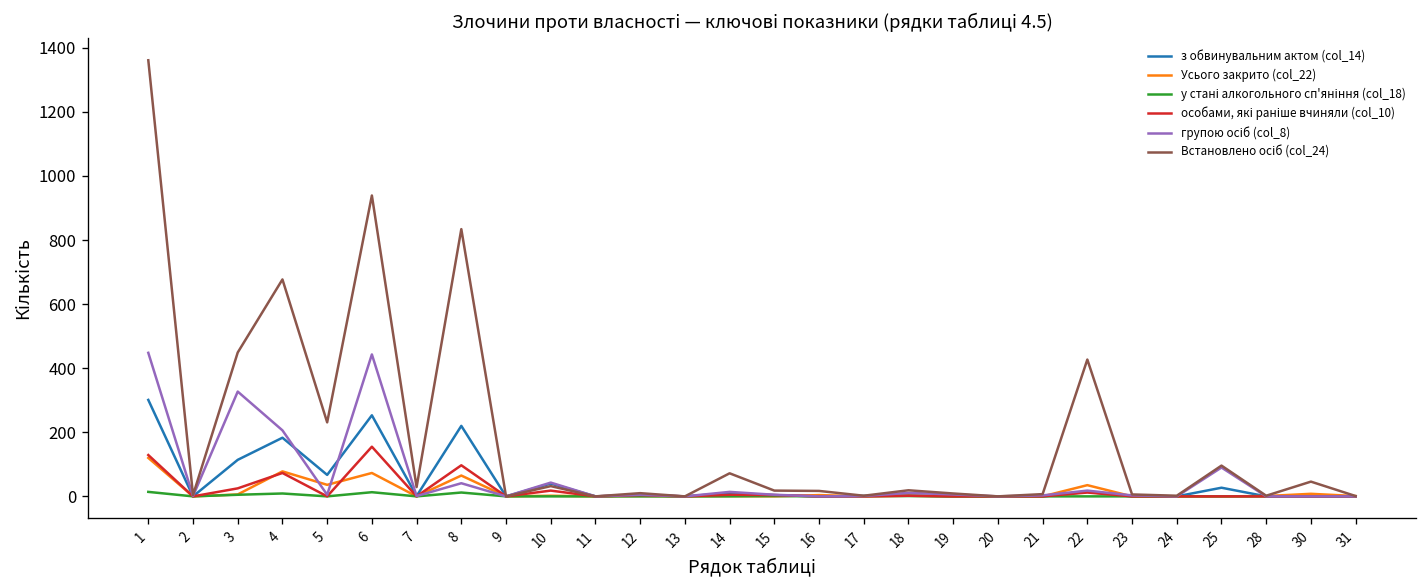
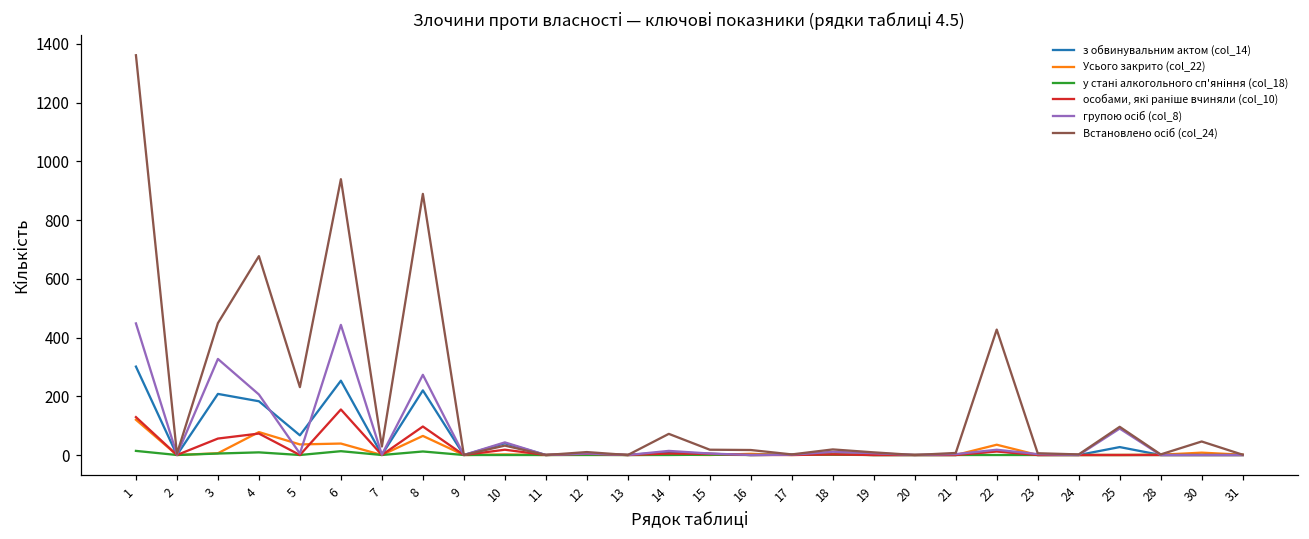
  {
    "з обвинувальним актом (col_14)": {
      "1": 300,
-     "3": 110,
+     "3": 210,
      "4": 180,
      "5": 70,
      "6": 250,
      "8": 220,
      "25": 30
    },
    "Усього закрито (col_22)": {
      "5": 40,
-     "6": 70,
+     "6": 40,
      "8": 70,
      "22": 40
    },
    "у стані алкогольного сп'яніння (col_18)": {
      "1": 10,
      "4": 10,
      "6": 10,
      "8": 10,
      "22": 0
    },
    "особами, які раніше вчиняли (col_10)": {
-     "3": 30,
+     "3": 60,
      "6": 160,
      "8": 100,
      "10": 20
    },
    "групою осіб (col_8)": {
      "1": 450,
      "3": 330,
      "4": 210,
      "6": 440,
-     "8": 40
+     "8": 270
    },
    "Встановлено осіб (col_24)": {
      "1": 1360,
      "3": 450,
      "4": 680,
      "5": 230,
      "6": 940,
      "7": 30,
-     "8": 830,
+     "8": 890,
      "14": 70,
      "15": 20,
      "16": 20,
      "22": 430,
      "30": 50
    }
  }
